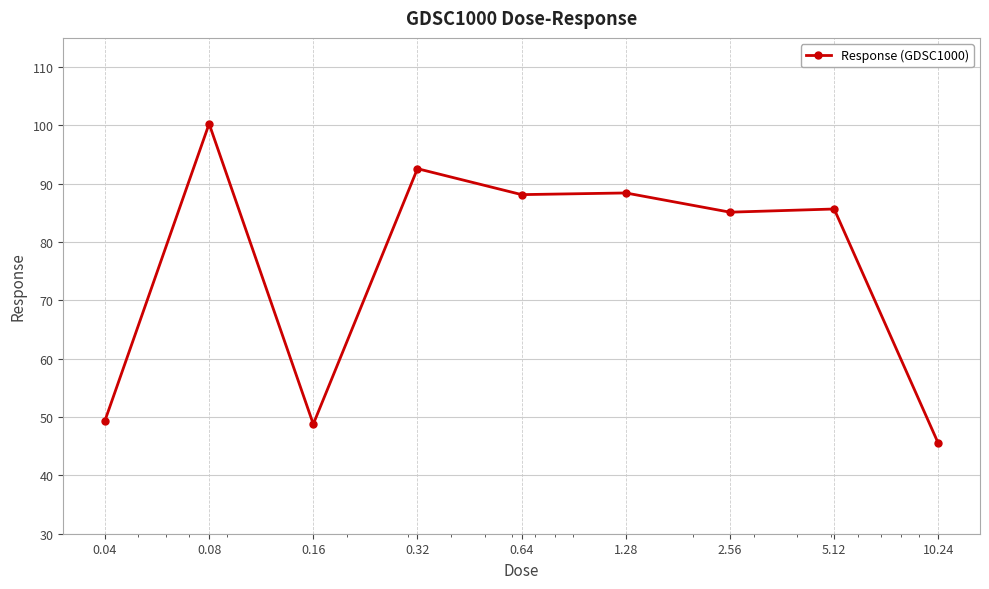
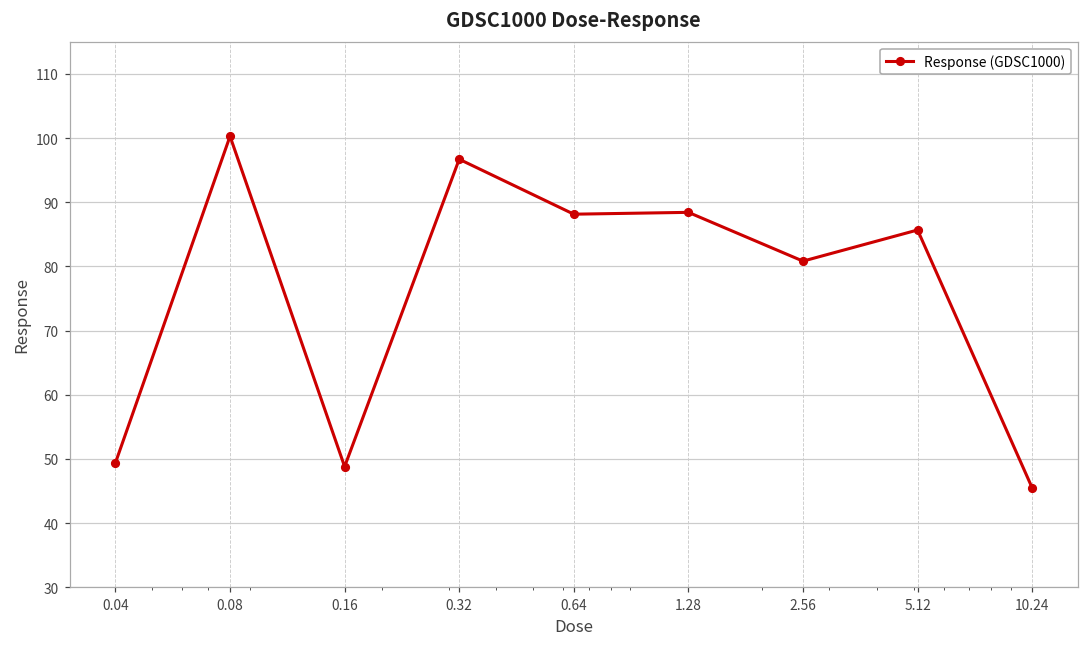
  {
    "0.04": 49,
    "0.08": 100,
    "0.16": 49,
-   "0.32": 93,
+   "0.32": 97,
    "0.64": 88,
    "1.28": 88,
-   "2.56": 85,
+   "2.56": 81,
    "5.12": 86,
    "10.24": 45
  }
